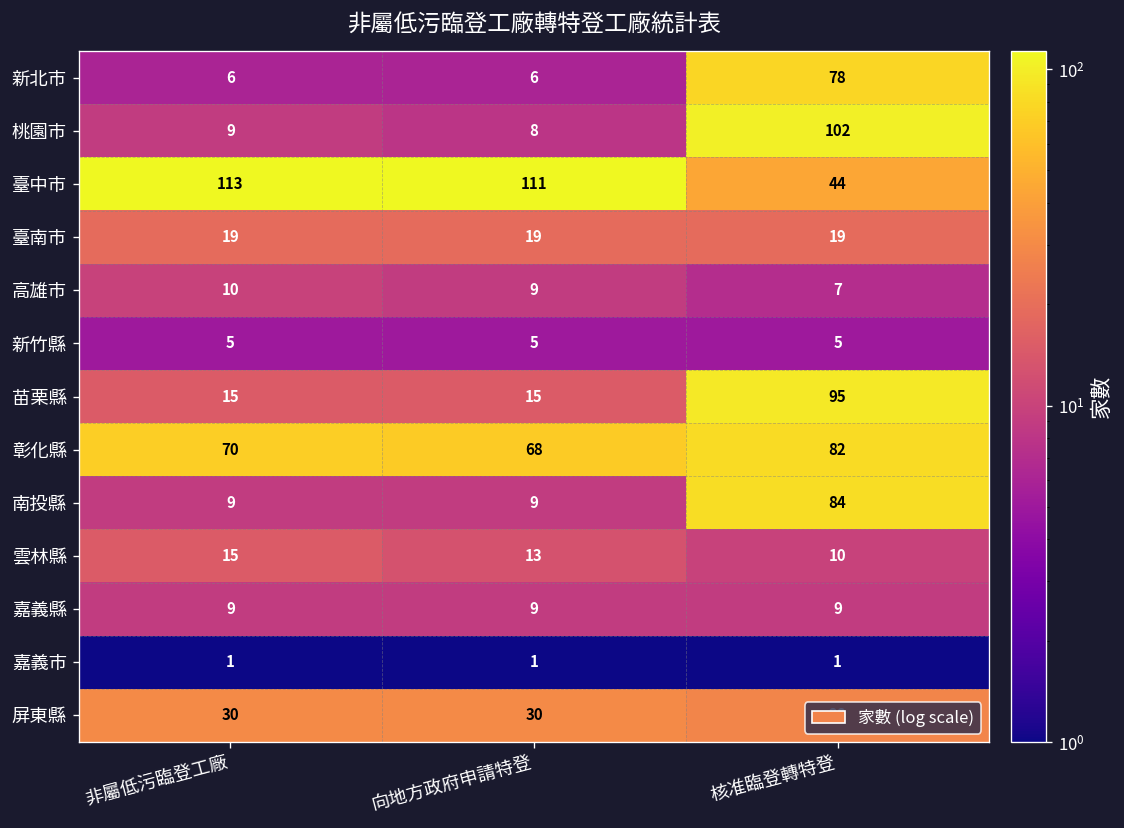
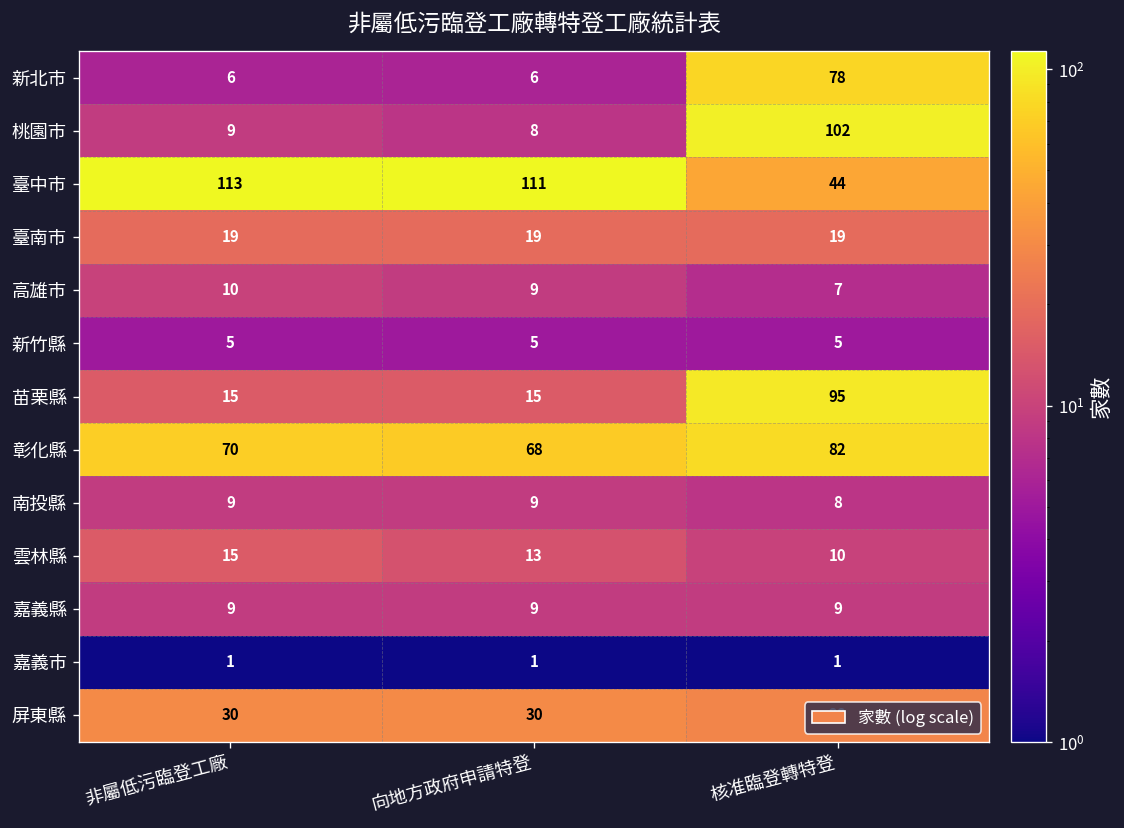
  {
    "新北市": {
      "非屬低污臨登工廠": 6,
      "向地方政府申請特登": 6,
      "核准臨登轉特登": 78
    },
    "桃園市": {
      "非屬低污臨登工廠": 9,
      "向地方政府申請特登": 8,
      "核准臨登轉特登": 102
    },
    "臺中市": {
      "非屬低污臨登工廠": 113,
      "向地方政府申請特登": 111,
      "核准臨登轉特登": 44
    },
    "臺南市": {
      "非屬低污臨登工廠": 19,
      "向地方政府申請特登": 19,
      "核准臨登轉特登": 19
    },
    "高雄市": {
      "非屬低污臨登工廠": 10,
      "向地方政府申請特登": 9,
      "核准臨登轉特登": 7
    },
    "新竹縣": {
      "非屬低污臨登工廠": 5,
      "向地方政府申請特登": 5,
      "核准臨登轉特登": 5
    },
    "苗栗縣": {
      "非屬低污臨登工廠": 15,
      "向地方政府申請特登": 15,
      "核准臨登轉特登": 95
    },
    "彰化縣": {
      "非屬低污臨登工廠": 70,
      "向地方政府申請特登": 68,
      "核准臨登轉特登": 82
    },
    "南投縣": {
      "非屬低污臨登工廠": 9,
      "向地方政府申請特登": 9,
-     "核准臨登轉特登": 84
+     "核准臨登轉特登": 8
    },
    "雲林縣": {
      "非屬低污臨登工廠": 15,
      "向地方政府申請特登": 13,
      "核准臨登轉特登": 10
    },
    "嘉義縣": {
      "非屬低污臨登工廠": 9,
      "向地方政府申請特登": 9,
      "核准臨登轉特登": 9
    },
    "嘉義市": {
      "非屬低污臨登工廠": 1,
      "向地方政府申請特登": 1,
      "核准臨登轉特登": 1
    },
    "屏東縣": {
      "非屬低污臨登工廠": 30,
      "向地方政府申請特登": 30
    }
  }
